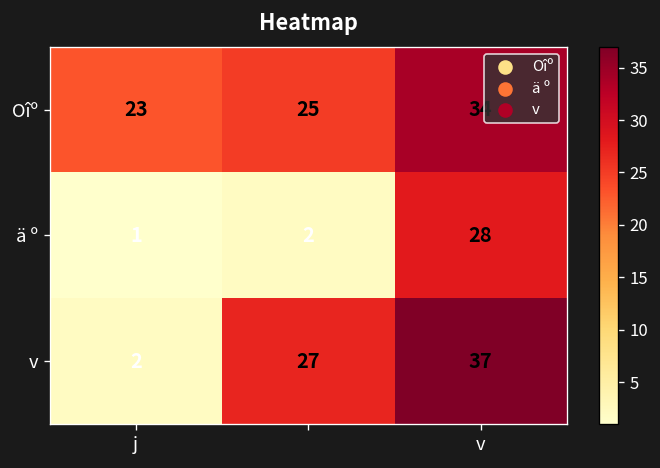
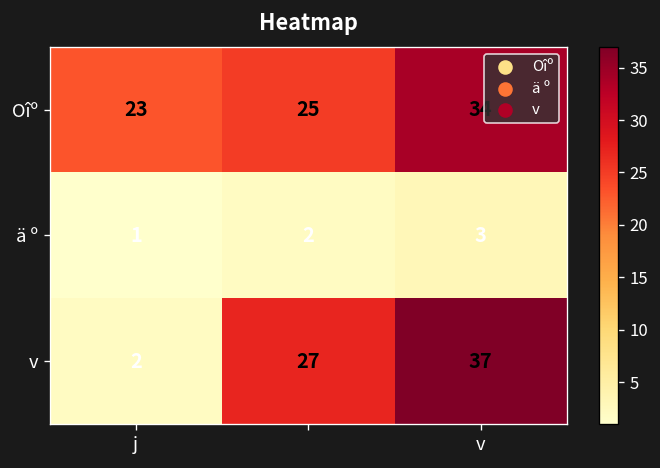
  {
    "Oîº": {
      "j": 23
    },
    "ä º": {
      "j": 1,
-     "v": 28
+     "v": 3
    },
    "v": {
      "j": 2,
      "v": 37
    }
  }
